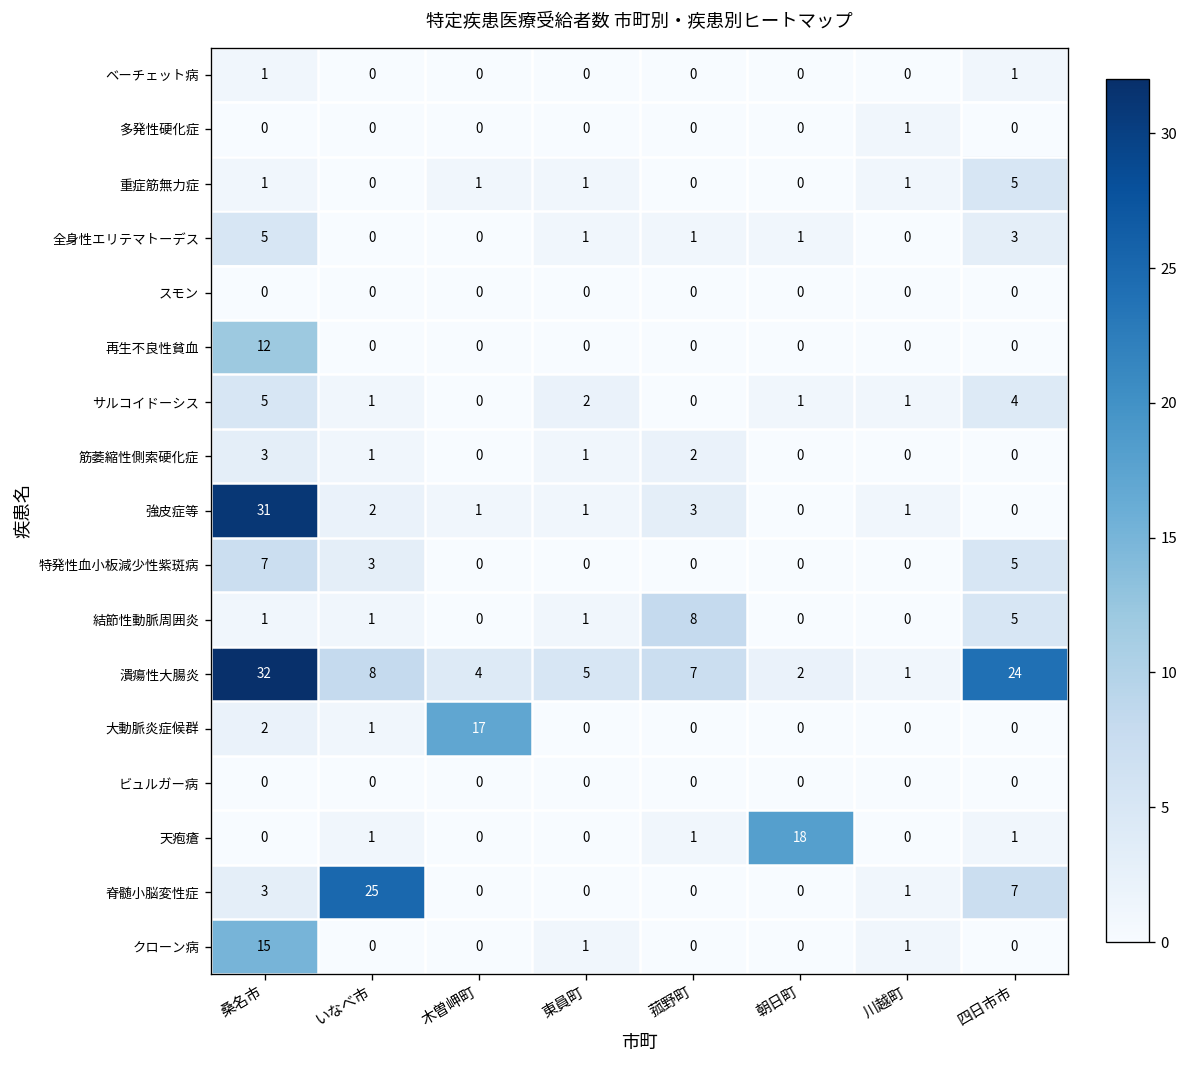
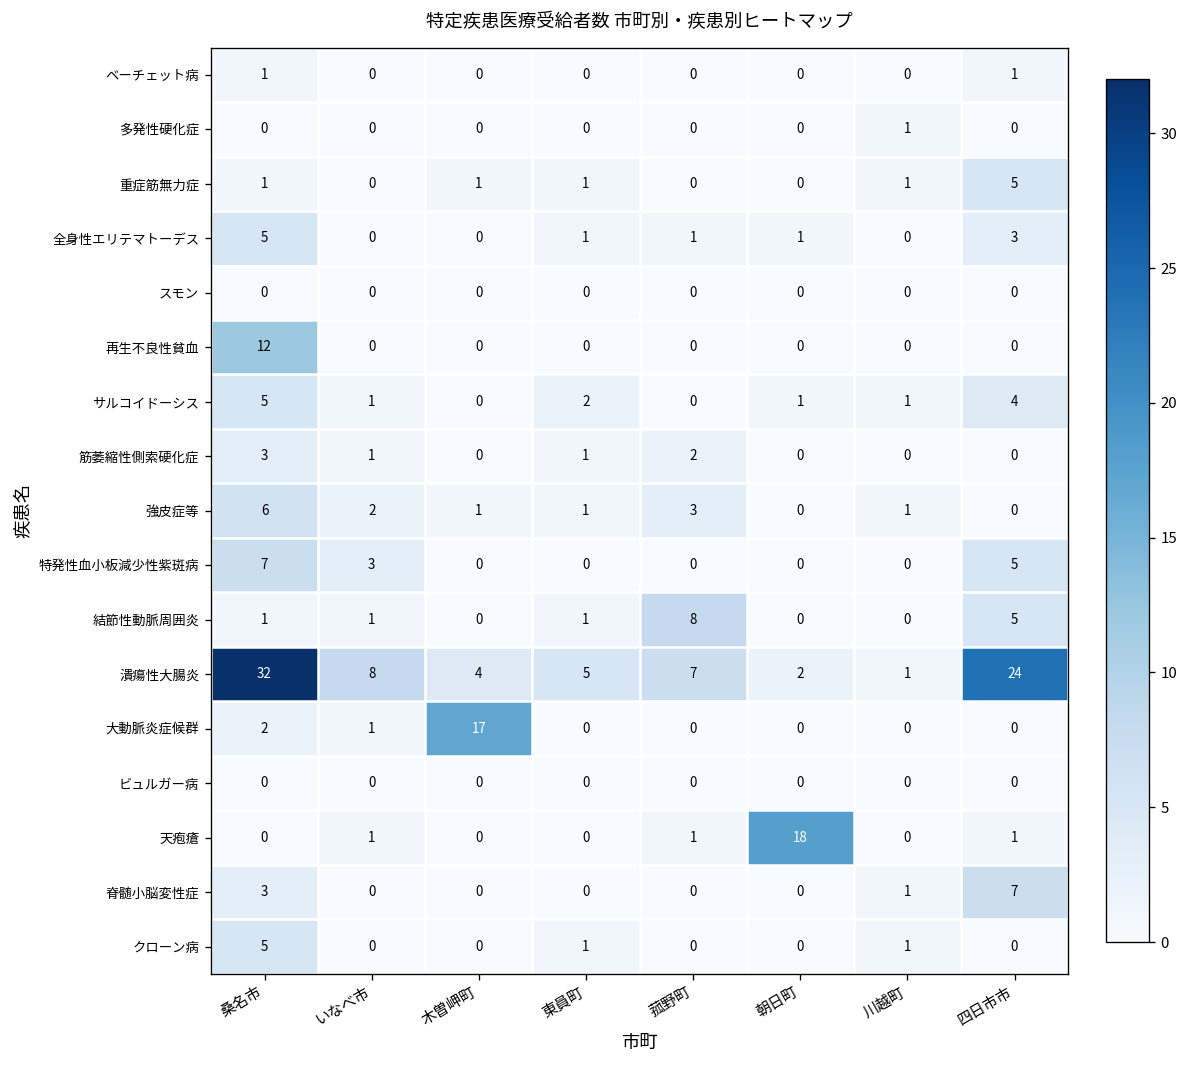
  {
    "ベーチェット病": {
      "桑名市": 1,
      "いなべ市": 0,
      "木曽岬町": 0,
      "東員町": 0,
      "菰野町": 0,
      "朝日町": 0,
      "川越町": 0,
      "四日市市": 1
    },
    "多発性硬化症": {
      "桑名市": 0,
      "いなべ市": 0,
      "木曽岬町": 0,
      "東員町": 0,
      "菰野町": 0,
      "朝日町": 0,
      "川越町": 1,
      "四日市市": 0
    },
    "重症筋無力症": {
      "桑名市": 1,
      "いなべ市": 0,
      "木曽岬町": 1,
      "東員町": 1,
      "菰野町": 0,
      "朝日町": 0,
      "川越町": 1,
      "四日市市": 5
    },
    "全身性エリテマトーデス": {
      "桑名市": 5,
      "いなべ市": 0,
      "木曽岬町": 0,
      "東員町": 1,
      "菰野町": 1,
      "朝日町": 1,
      "川越町": 0,
      "四日市市": 3
    },
    "スモン": {
      "桑名市": 0,
      "いなべ市": 0,
      "木曽岬町": 0,
      "東員町": 0,
      "菰野町": 0,
      "朝日町": 0,
      "川越町": 0,
      "四日市市": 0
    },
    "再生不良性貧血": {
      "桑名市": 12,
      "いなべ市": 0,
      "木曽岬町": 0,
      "東員町": 0,
      "菰野町": 0,
      "朝日町": 0,
      "川越町": 0,
      "四日市市": 0
    },
    "サルコイドーシス": {
      "桑名市": 5,
      "いなべ市": 1,
      "木曽岬町": 0,
      "東員町": 2,
      "菰野町": 0,
      "朝日町": 1,
      "川越町": 1,
      "四日市市": 4
    },
    "筋萎縮性側索硬化症": {
      "桑名市": 3,
      "いなべ市": 1,
      "木曽岬町": 0,
      "東員町": 1,
      "菰野町": 2,
      "朝日町": 0,
      "川越町": 0,
      "四日市市": 0
    },
    "強皮症等": {
-     "桑名市": 31,
+     "桑名市": 6,
      "いなべ市": 2,
      "木曽岬町": 1,
      "東員町": 1,
      "菰野町": 3,
      "朝日町": 0,
      "川越町": 1,
      "四日市市": 0
    },
    "特発性血小板減少性紫斑病": {
      "桑名市": 7,
      "いなべ市": 3,
      "木曽岬町": 0,
      "東員町": 0,
      "菰野町": 0,
      "朝日町": 0,
      "川越町": 0,
      "四日市市": 5
    },
    "結節性動脈周囲炎": {
      "桑名市": 1,
      "いなべ市": 1,
      "木曽岬町": 0,
      "東員町": 1,
      "菰野町": 8,
      "朝日町": 0,
      "川越町": 0,
      "四日市市": 5
    },
    "潰瘍性大腸炎": {
      "桑名市": 32,
      "いなべ市": 8,
      "木曽岬町": 4,
      "東員町": 5,
      "菰野町": 7,
      "朝日町": 2,
      "川越町": 1,
      "四日市市": 24
    },
    "大動脈炎症候群": {
      "桑名市": 2,
      "いなべ市": 1,
      "木曽岬町": 17,
      "東員町": 0,
      "菰野町": 0,
      "朝日町": 0,
      "川越町": 0,
      "四日市市": 0
    },
    "ビュルガー病": {
      "桑名市": 0,
      "いなべ市": 0,
      "木曽岬町": 0,
      "東員町": 0,
      "菰野町": 0,
      "朝日町": 0,
      "川越町": 0,
      "四日市市": 0
    },
    "天疱瘡": {
      "桑名市": 0,
      "いなべ市": 1,
      "木曽岬町": 0,
      "東員町": 0,
      "菰野町": 1,
      "朝日町": 18,
      "川越町": 0,
      "四日市市": 1
    },
    "脊髄小脳変性症": {
      "桑名市": 3,
-     "いなべ市": 25,
+     "いなべ市": 0,
      "木曽岬町": 0,
      "東員町": 0,
      "菰野町": 0,
      "朝日町": 0,
      "川越町": 1,
      "四日市市": 7
    },
    "クローン病": {
-     "桑名市": 15,
+     "桑名市": 5,
      "いなべ市": 0,
      "木曽岬町": 0,
      "東員町": 1,
      "菰野町": 0,
      "朝日町": 0,
      "川越町": 1,
      "四日市市": 0
    }
  }
